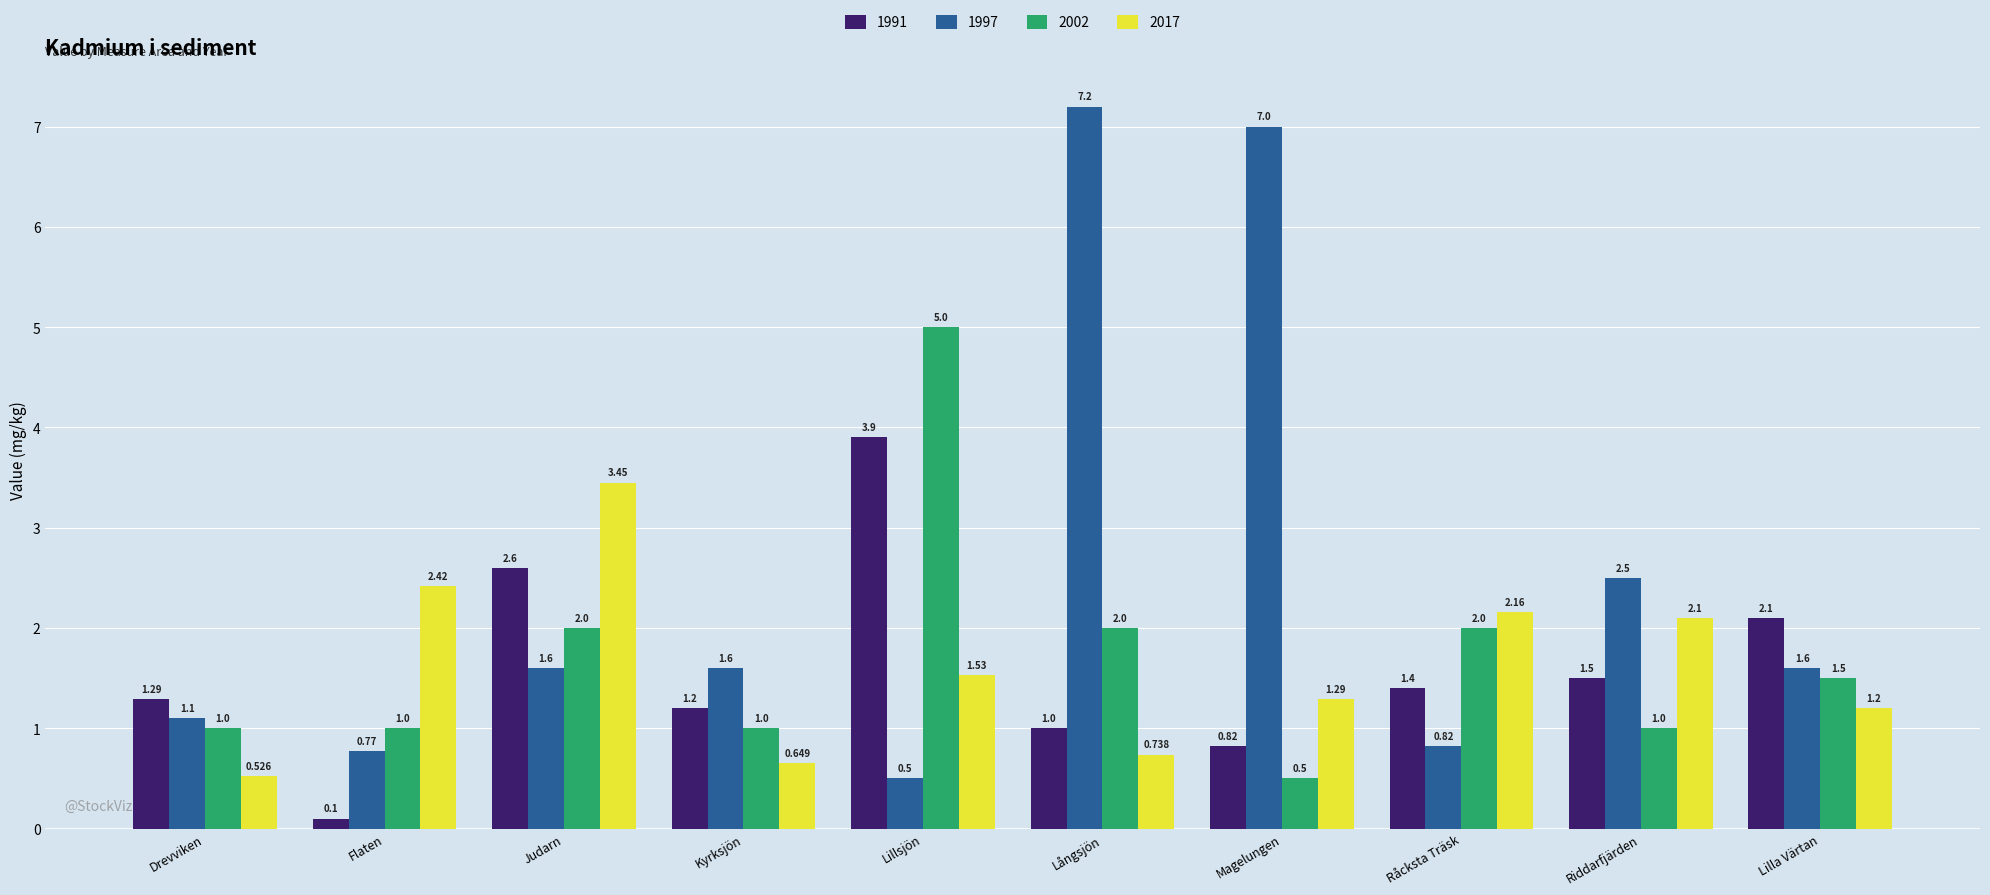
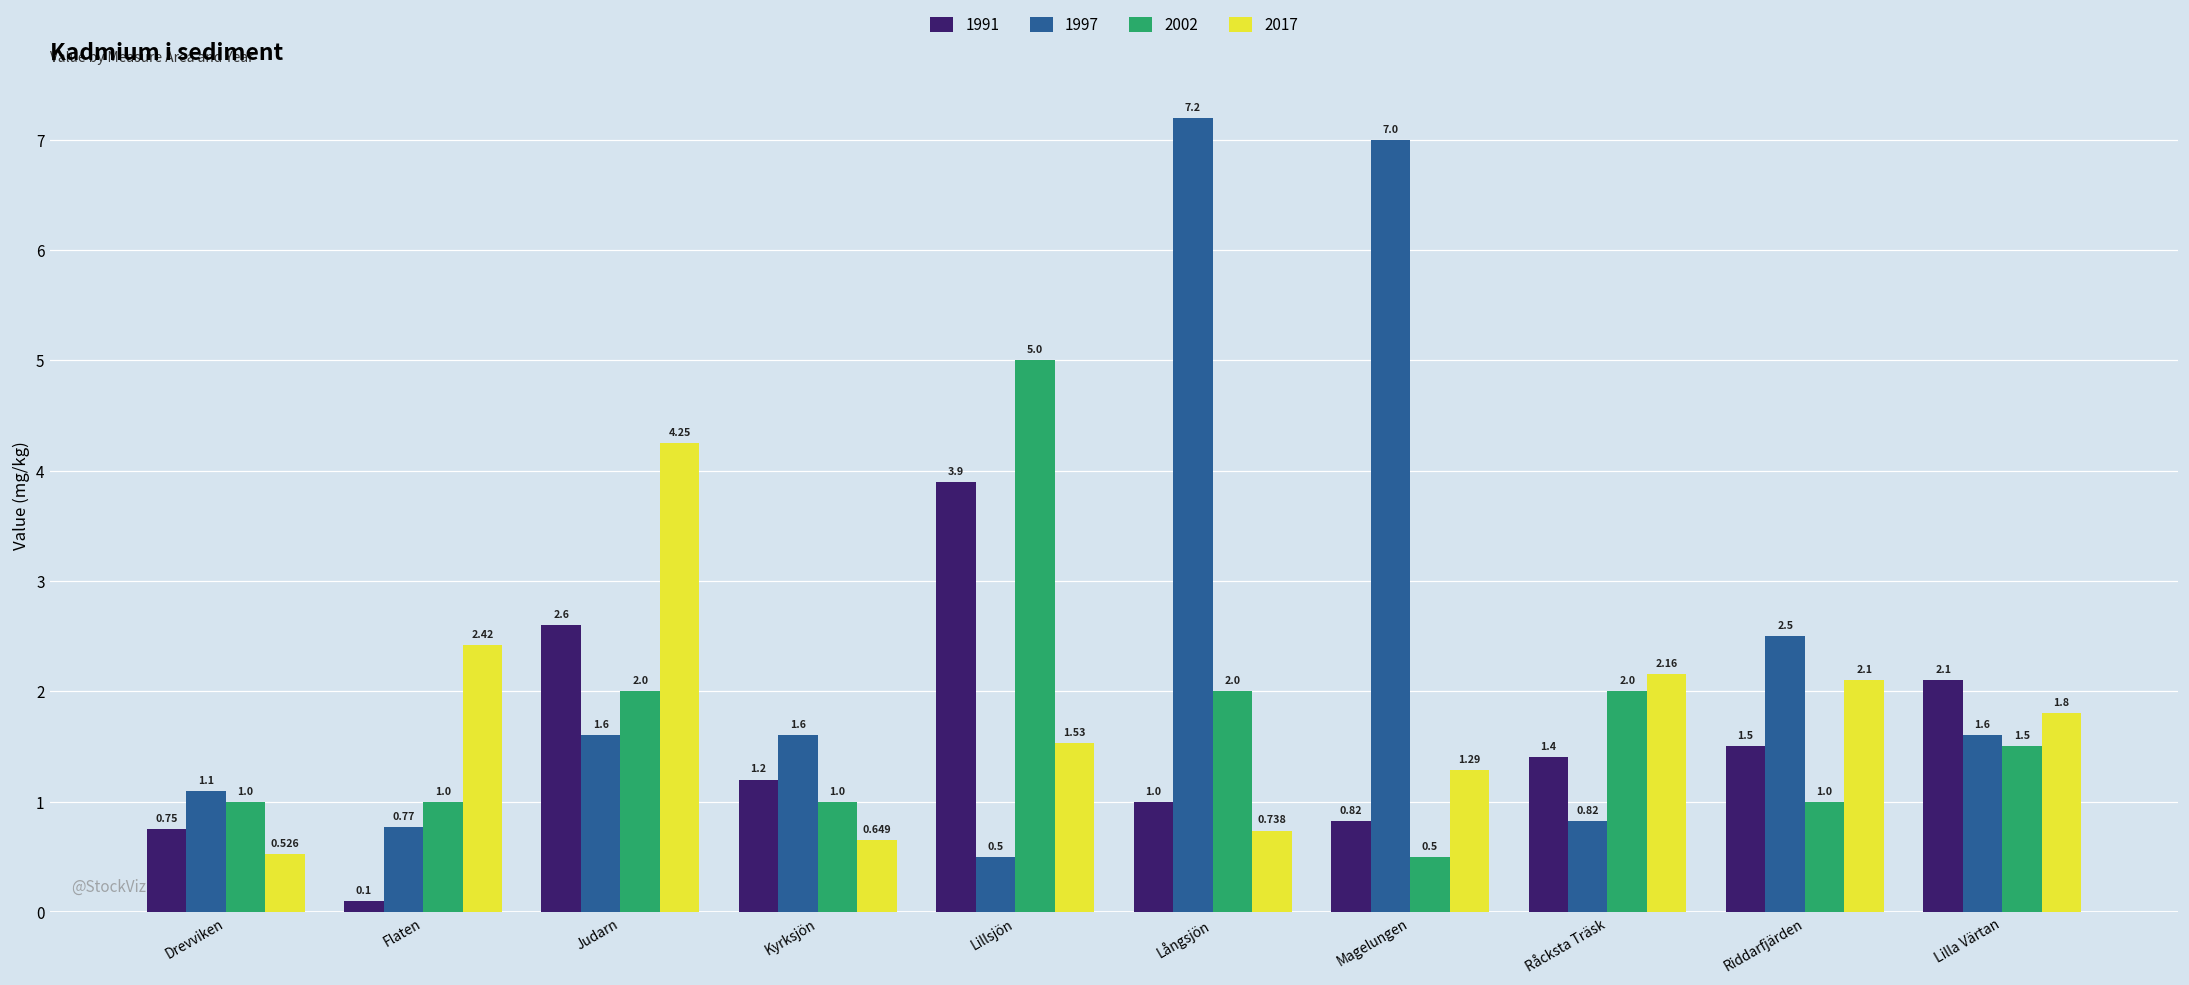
  {
    "1991": {
-     "Drevviken": 1.29,
+     "Drevviken": 0.75,
      "Flaten": 0.1,
      "Judarn": 2.6,
      "Kyrksjön": 1.2,
      "Lillsjön": 3.9,
      "Långsjön": 1.0,
      "Magelungen": 0.82,
      "Råcksta Träsk": 1.4,
      "Riddarfjärden": 1.5,
      "Lilla Värtan": 2.1
    },
    "1997": {
      "Drevviken": 1.1,
      "Flaten": 0.77,
      "Judarn": 1.6,
      "Kyrksjön": 1.6,
      "Lillsjön": 0.5,
      "Långsjön": 7.2,
      "Magelungen": 7.0,
      "Råcksta Träsk": 0.82,
      "Riddarfjärden": 2.5,
      "Lilla Värtan": 1.6
    },
    "2002": {
      "Drevviken": 1.0,
      "Flaten": 1.0,
      "Judarn": 2.0,
      "Kyrksjön": 1.0,
      "Lillsjön": 5.0,
      "Långsjön": 2.0,
      "Magelungen": 0.5,
      "Råcksta Träsk": 2.0,
      "Riddarfjärden": 1.0,
      "Lilla Värtan": 1.5
    },
    "2017": {
      "Drevviken": 0.526,
      "Flaten": 2.42,
-     "Judarn": 3.45,
+     "Judarn": 4.25,
      "Kyrksjön": 0.649,
      "Lillsjön": 1.53,
      "Långsjön": 0.738,
      "Magelungen": 1.29,
      "Råcksta Träsk": 2.16,
      "Riddarfjärden": 2.1,
-     "Lilla Värtan": 1.2
+     "Lilla Värtan": 1.8
    }
  }
